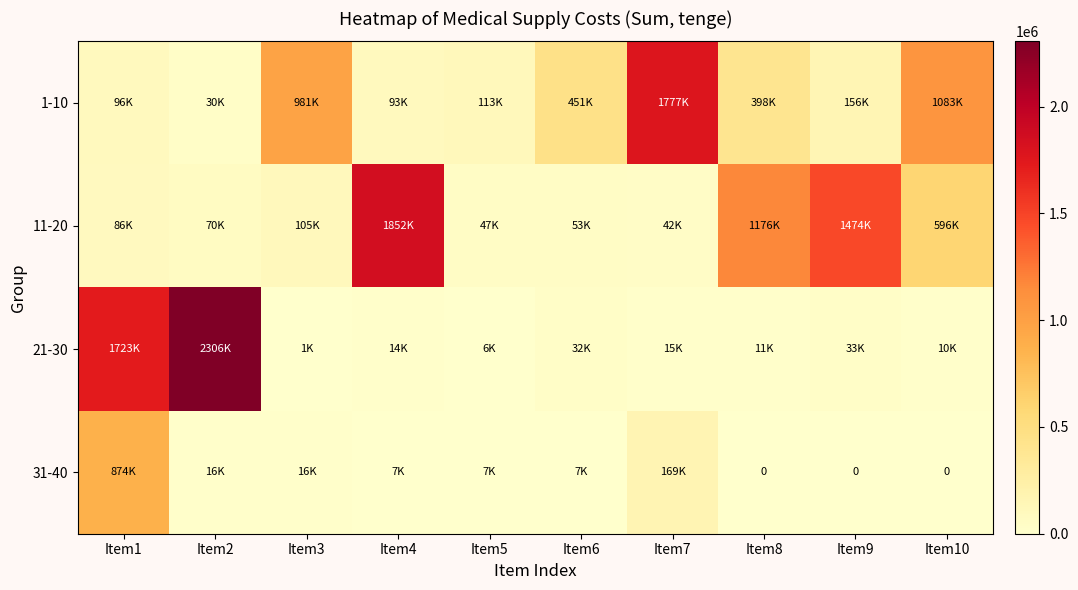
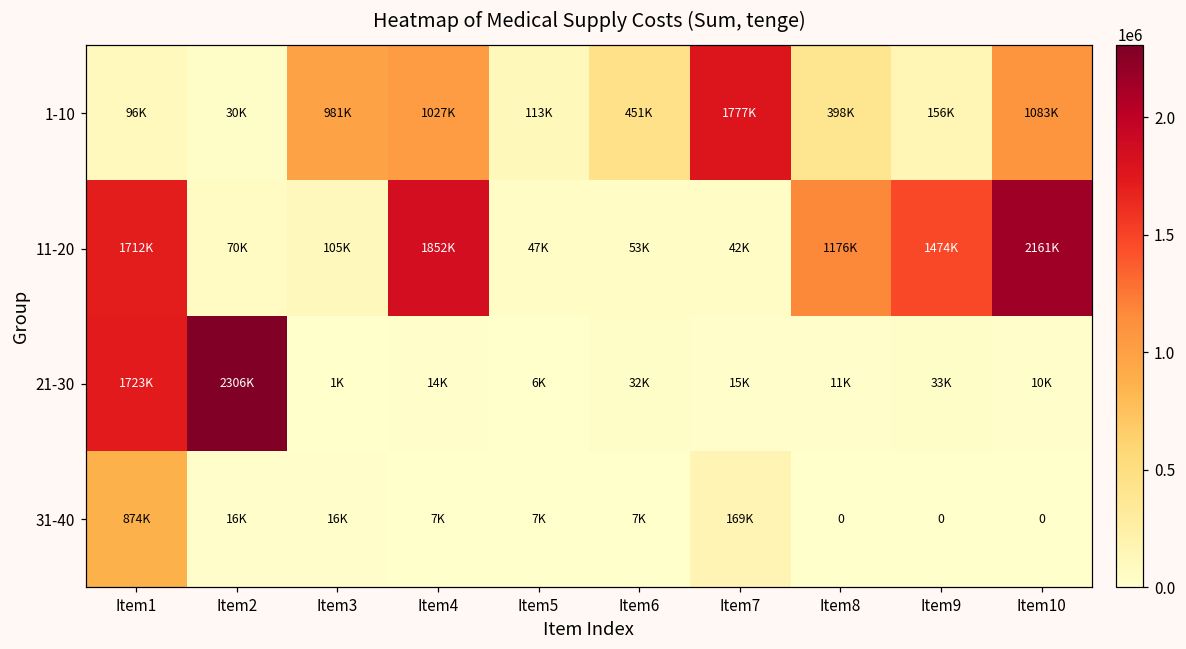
  {
    "1-10": {
      "Item1": "96K",
      "Item2": "30K",
      "Item3": "981K",
-     "Item4": "93K",
+     "Item4": "1027K",
      "Item5": "113K",
      "Item6": "451K",
      "Item7": "1777K",
      "Item8": "398K",
      "Item9": "156K",
      "Item10": "1083K"
    },
    "11-20": {
-     "Item1": "86K",
+     "Item1": "1712K",
      "Item2": "70K",
      "Item3": "105K",
      "Item4": "1852K",
      "Item5": "47K",
      "Item6": "53K",
      "Item7": "42K",
      "Item8": "1176K",
      "Item9": "1474K",
-     "Item10": "596K"
+     "Item10": "2161K"
    },
    "21-30": {
      "Item1": "1723K",
      "Item2": "2306K",
      "Item3": "1K",
      "Item4": "14K",
      "Item5": "6K",
      "Item6": "32K",
      "Item7": "15K",
      "Item8": "11K",
      "Item9": "33K",
      "Item10": "10K"
    },
    "31-40": {
      "Item1": "874K",
      "Item2": "16K",
      "Item3": "16K",
      "Item4": "7K",
      "Item5": "7K",
      "Item6": "7K",
      "Item7": "169K",
      "Item8": "0",
      "Item9": "0",
      "Item10": "0"
    }
  }
